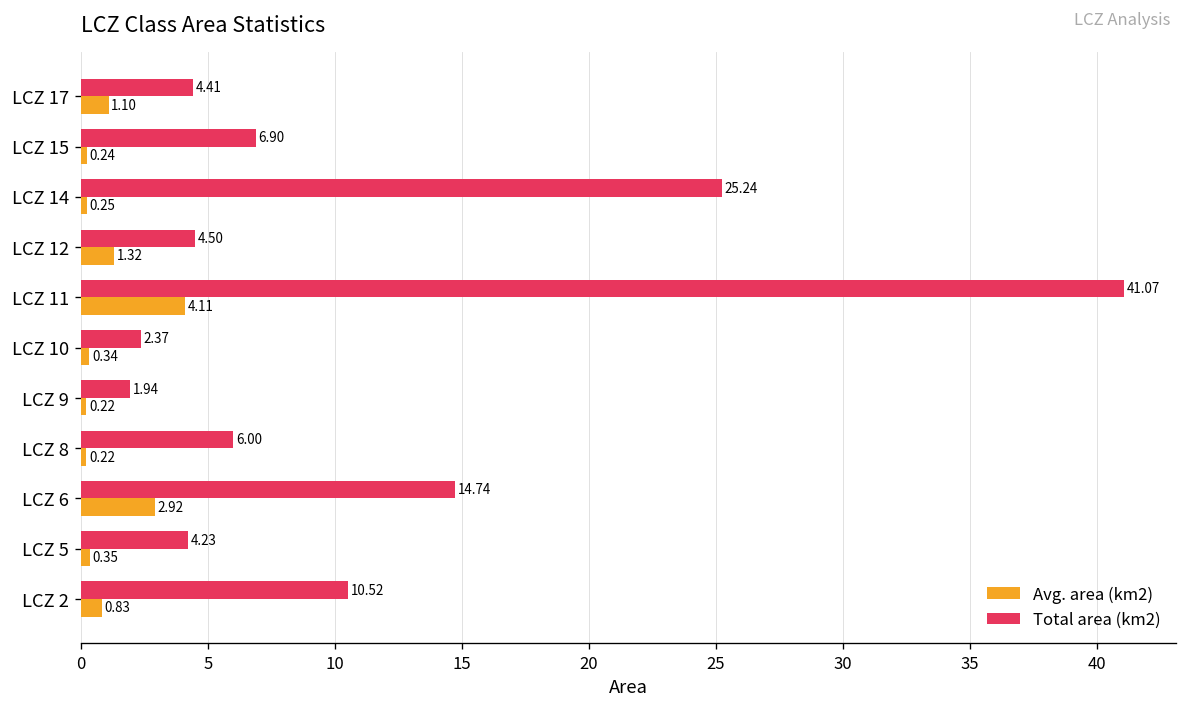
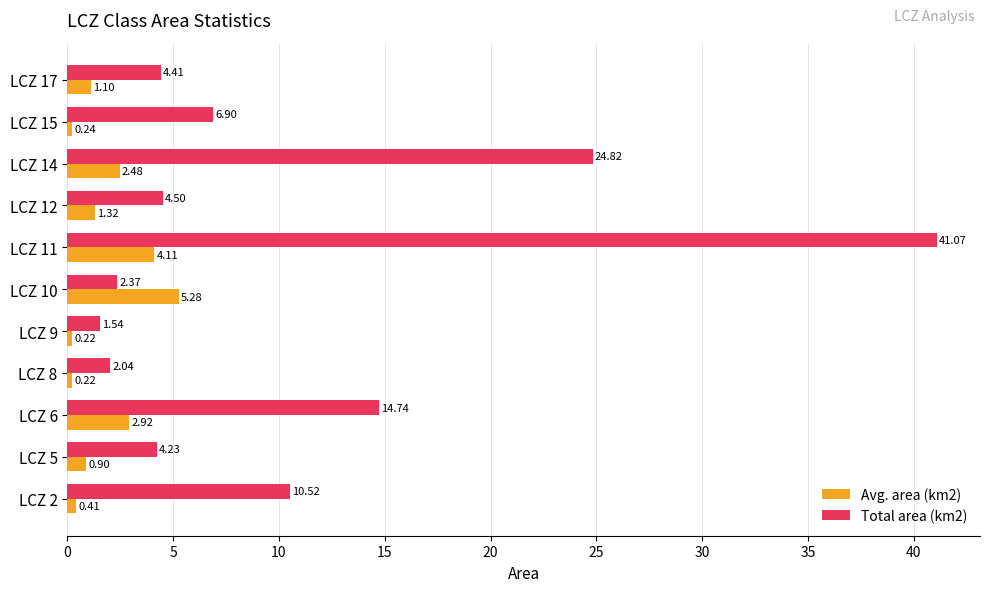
  {
    "Avg. area (km2)": {
      "LCZ 17": 1.10,
      "LCZ 15": 0.24,
-     "LCZ 14": 0.25,
+     "LCZ 14": 2.48,
      "LCZ 12": 1.32,
      "LCZ 11": 4.11,
-     "LCZ 10": 0.34,
+     "LCZ 10": 5.28,
      "LCZ 9": 0.22,
      "LCZ 8": 0.22,
      "LCZ 6": 2.92,
-     "LCZ 5": 0.35,
-     "LCZ 2": 0.83
+     "LCZ 5": 0.90,
+     "LCZ 2": 0.41
    },
    "Total area (km2)": {
      "LCZ 17": 4.41,
      "LCZ 15": 6.90,
-     "LCZ 14": 25.24,
+     "LCZ 14": 24.82,
      "LCZ 12": 4.50,
      "LCZ 11": 41.07,
      "LCZ 10": 2.37,
-     "LCZ 9": 1.94,
-     "LCZ 8": 6.00,
+     "LCZ 9": 1.54,
+     "LCZ 8": 2.04,
      "LCZ 6": 14.74,
      "LCZ 5": 4.23,
      "LCZ 2": 10.52
    }
  }
